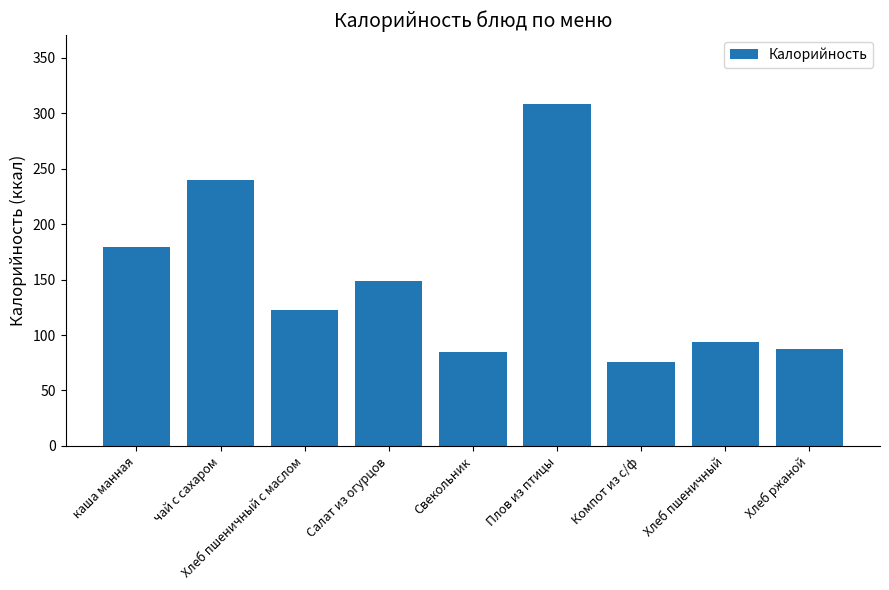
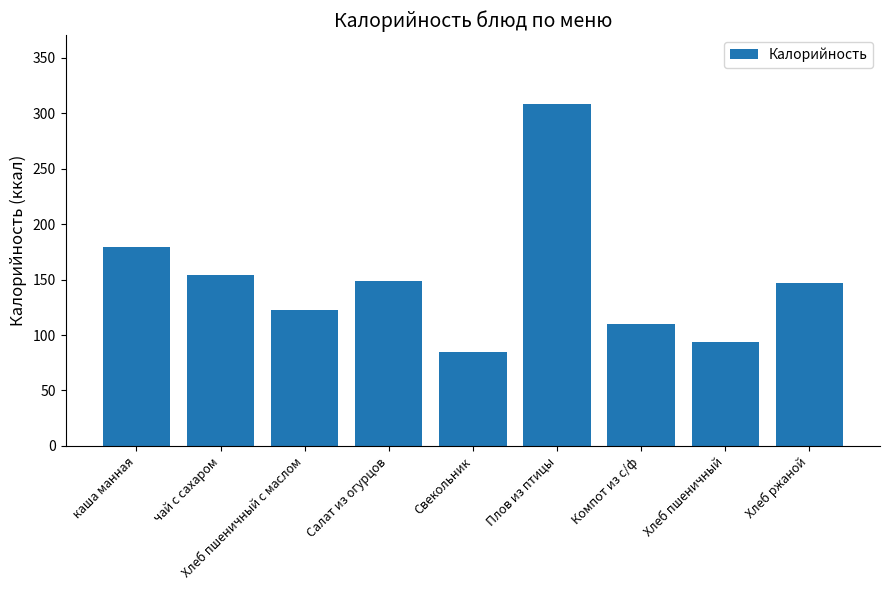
  {
    "каша манная": 179,
-   "чай с сахаром": 240,
+   "чай с сахаром": 154,
    "Хлеб пшеничный с маслом": 123,
    "Салат из огурцов": 149,
    "Свекольник": 85,
    "Плов из птицы": 309,
-   "Компот из с/ф": 76,
+   "Компот из с/ф": 110,
    "Хлеб пшеничный": 94,
-   "Хлеб ржаной": 87
+   "Хлеб ржаной": 147
  }
